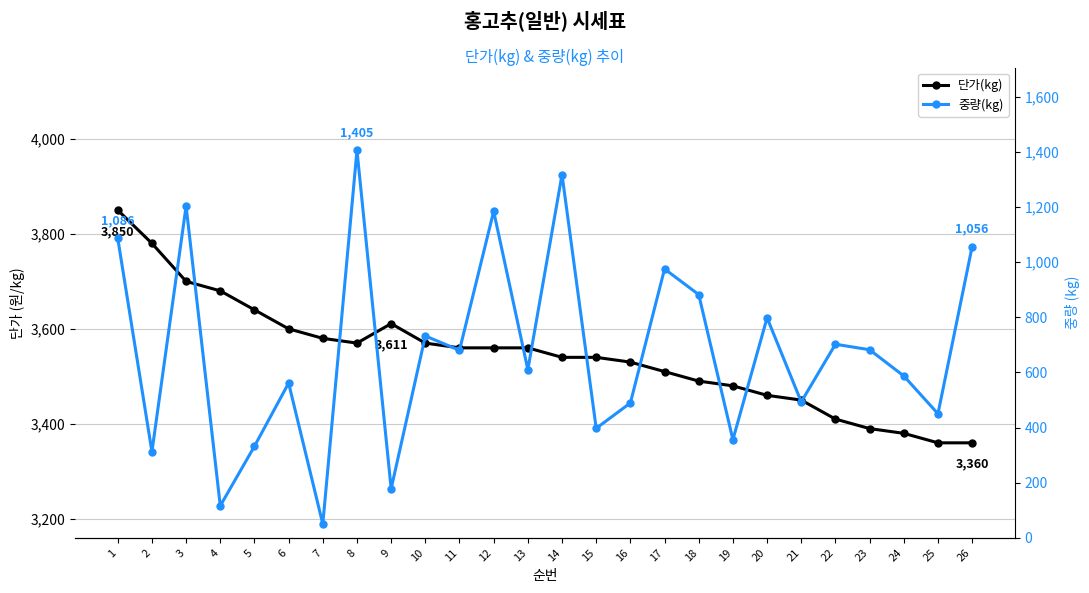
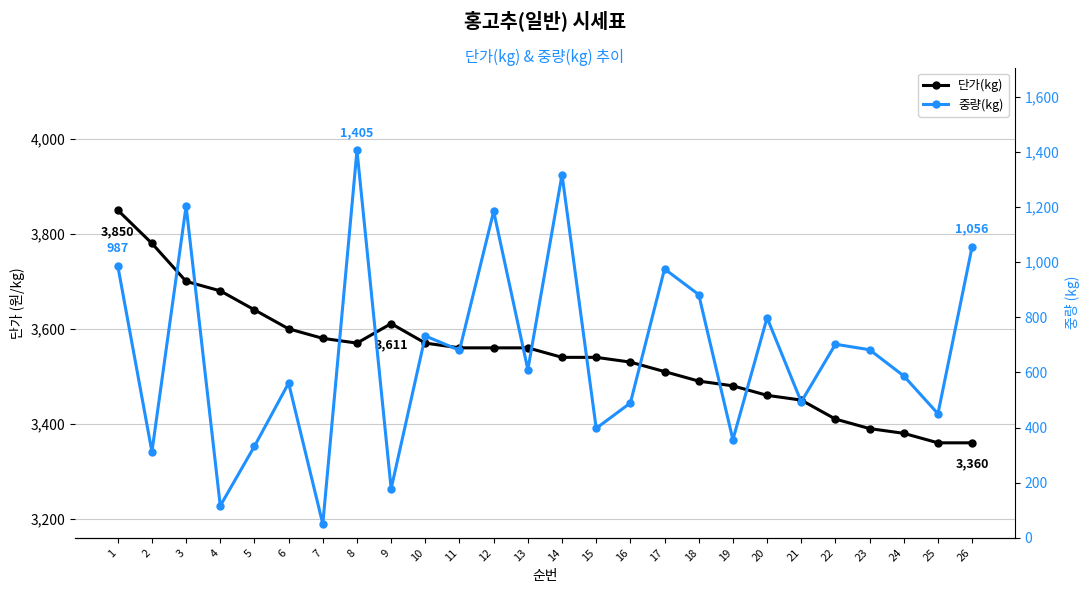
  {
    "단가(kg)": {
      "9": "3,611",
      "26": "3,360"
    },
    "중량(kg)": {
-     "1": "1,086",
+     "1": "987",
      "8": "1,405",
      "26": "1,056"
    }
  }
